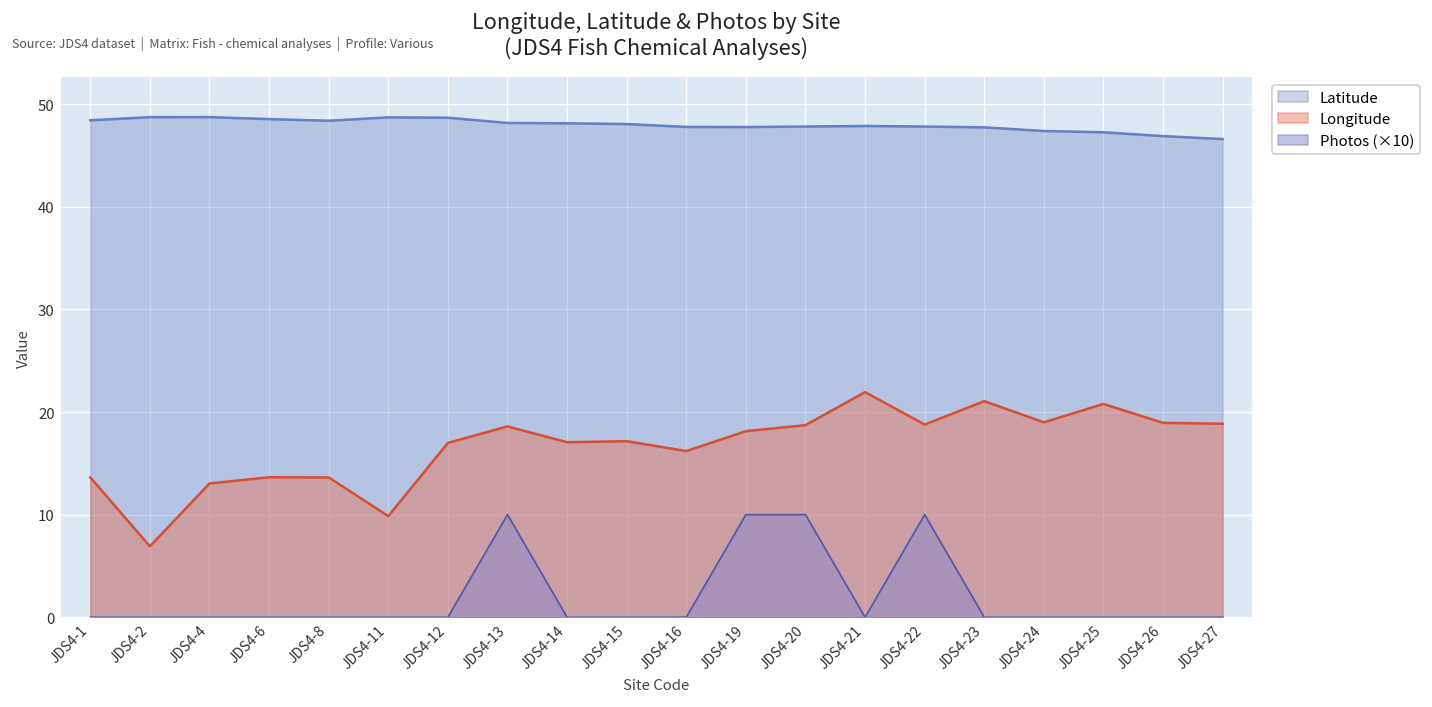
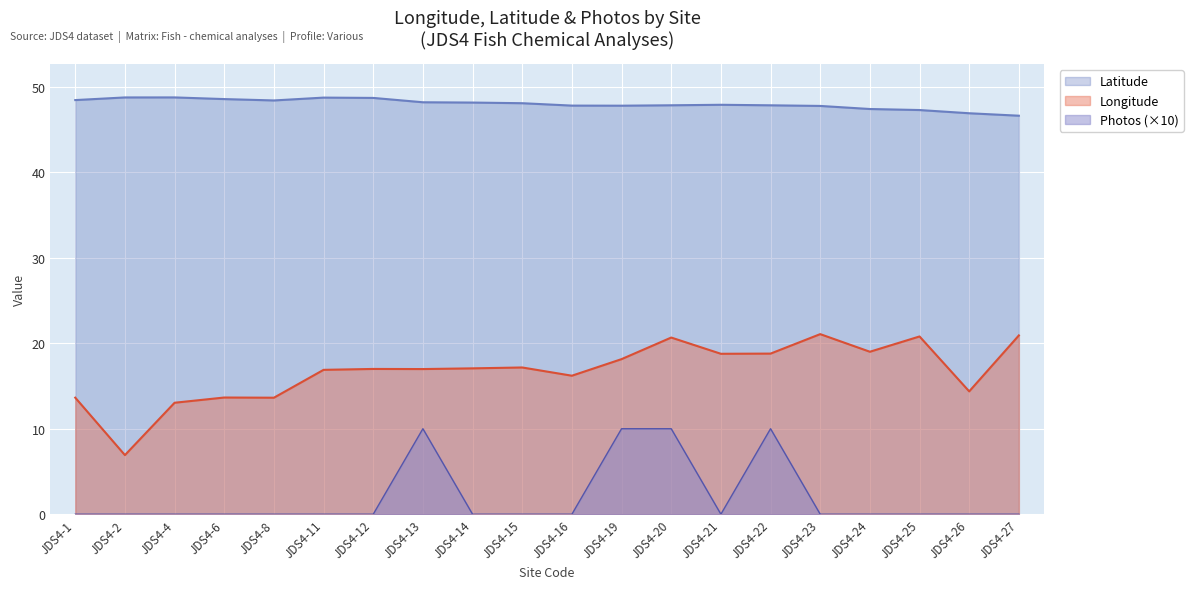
  {
    "Longitude": {
      "JDS4-1": 14,
      "JDS4-2": 7,
      "JDS4-4": 13,
      "JDS4-6": 14,
      "JDS4-8": 14,
-     "JDS4-11": 10,
+     "JDS4-11": 17,
      "JDS4-12": 17,
-     "JDS4-13": 19,
+     "JDS4-13": 17,
      "JDS4-14": 17,
      "JDS4-15": 17,
      "JDS4-16": 16,
      "JDS4-19": 18,
-     "JDS4-20": 19,
-     "JDS4-21": 22,
+     "JDS4-20": 21,
+     "JDS4-21": 19,
      "JDS4-22": 19,
      "JDS4-23": 21,
      "JDS4-24": 19,
      "JDS4-25": 21,
-     "JDS4-26": 19,
-     "JDS4-27": 19
+     "JDS4-26": 14,
+     "JDS4-27": 21
    }
  }
